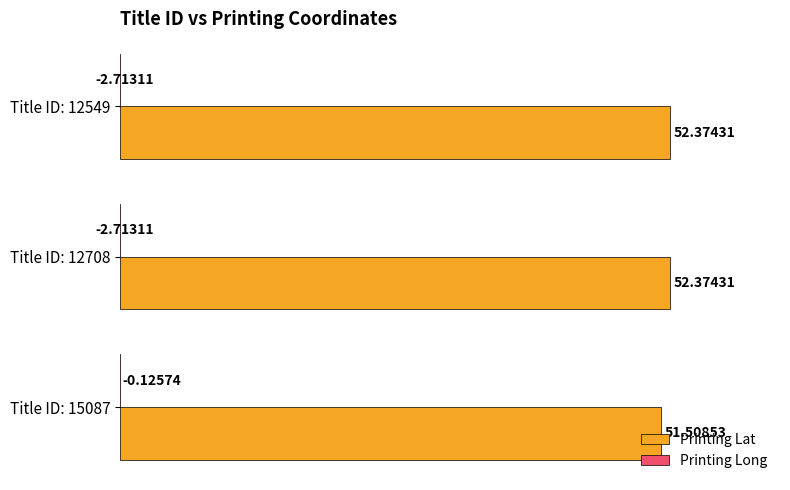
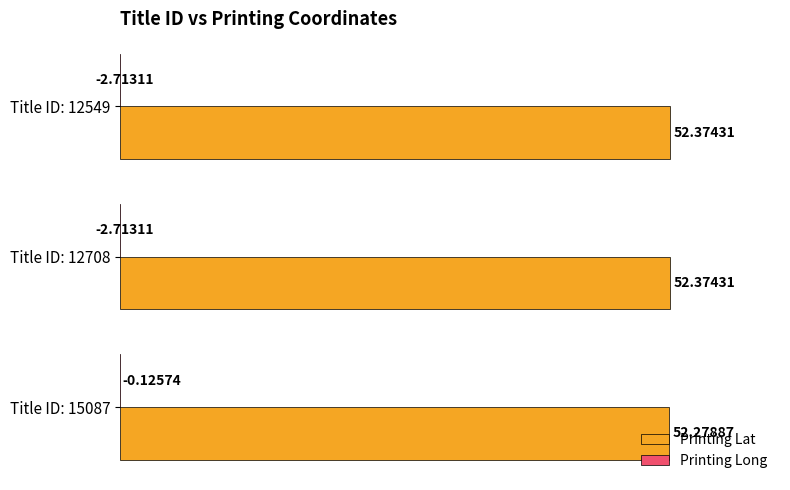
  {
    "Printing Lat": {
      "Title ID: 12549": 52.37431,
      "Title ID: 12708": 52.37431,
-     "Title ID: 15087": 51.50853
+     "Title ID: 15087": 52.27887
    },
    "Printing Long": {
      "Title ID: 15087": -0.12574
    }
  }
